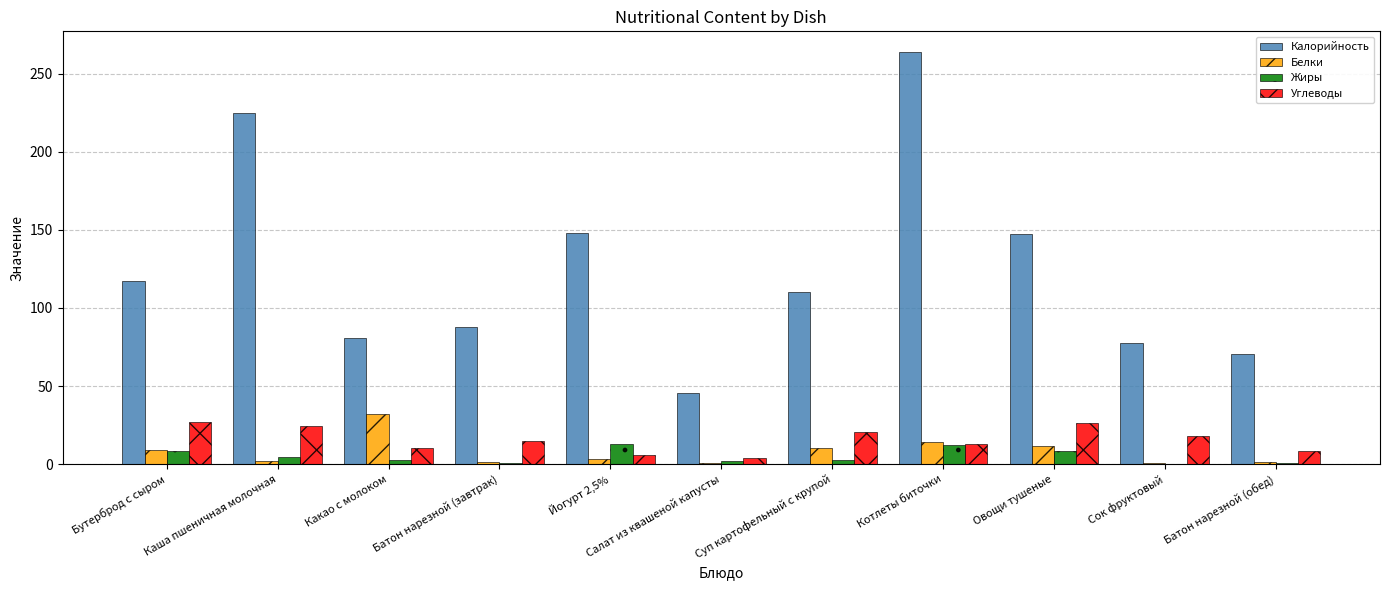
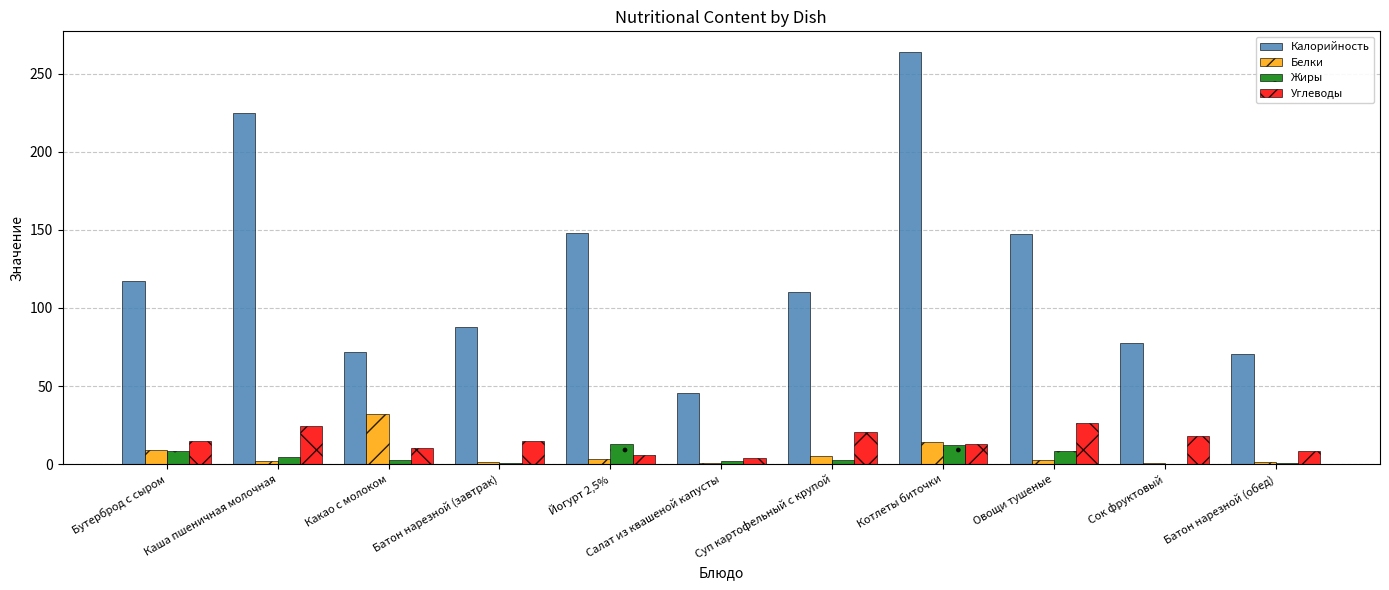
  {
    "Калорийность": {
      "Бутерброд с сыром": 117,
      "Каша пшеничная молочная": 225,
-     "Какао с молоком": 81,
+     "Какао с молоком": 72,
      "Батон нарезной (завтрак)": 88,
      "Йогурт 2,5%": 148,
      "Салат из квашеной капусты": 46,
      "Суп картофельный с крупой": 110,
      "Котлеты биточки": 264,
      "Овощи тушеные": 147,
      "Сок фруктовый": 77,
      "Батон нарезной (обед)": 70
    },
    "Белки": {
      "Бутерброд с сыром": 9,
      "Каша пшеничная молочная": 2,
      "Какао с молоком": 32,
      "Йогурт 2,5%": 4,
-     "Суп картофельный с крупой": 10,
+     "Суп картофельный с крупой": 5,
      "Котлеты биточки": 14,
-     "Овощи тушеные": 11
+     "Овощи тушеные": 3
    },
    "Жиры": {
      "Бутерброд с сыром": 8,
      "Каша пшеничная молочная": 5,
      "Какао с молоком": 3,
      "Йогурт 2,5%": 13,
      "Салат из квашеной капусты": 2,
      "Суп картофельный с крупой": 3,
      "Котлеты биточки": 12,
      "Овощи тушеные": 8
    },
    "Углеводы": {
-     "Бутерброд с сыром": 27,
+     "Бутерброд с сыром": 15,
      "Каша пшеничная молочная": 25,
      "Какао с молоком": 10,
      "Батон нарезной (завтрак)": 15,
      "Йогурт 2,5%": 6,
      "Салат из квашеной капусты": 4,
      "Суп картофельный с крупой": 20,
      "Котлеты биточки": 13,
      "Овощи тушеные": 26,
      "Сок фруктовый": 18,
      "Батон нарезной (обед)": 9
    }
  }
